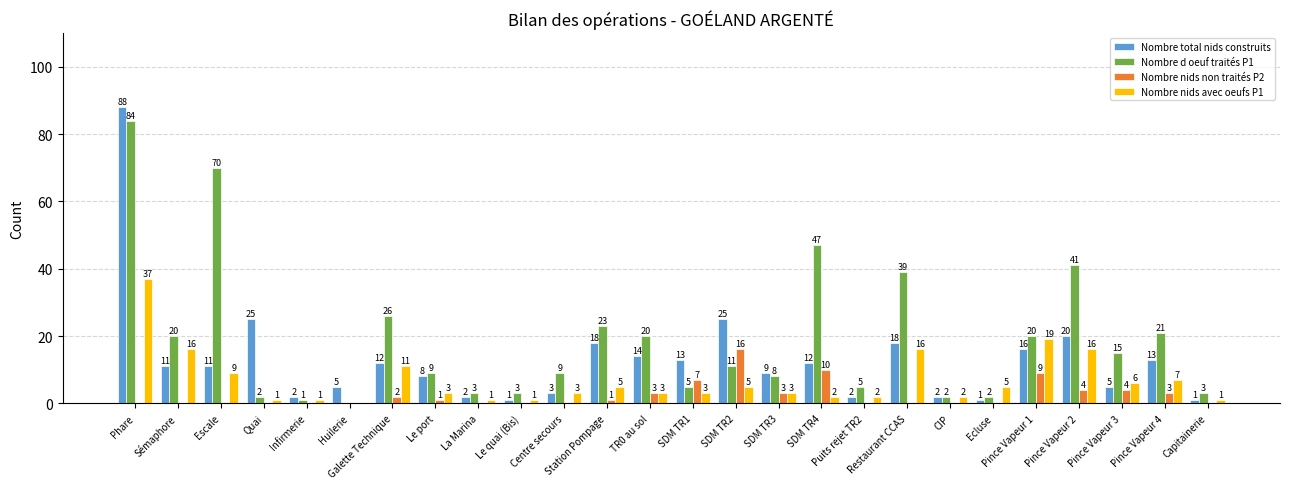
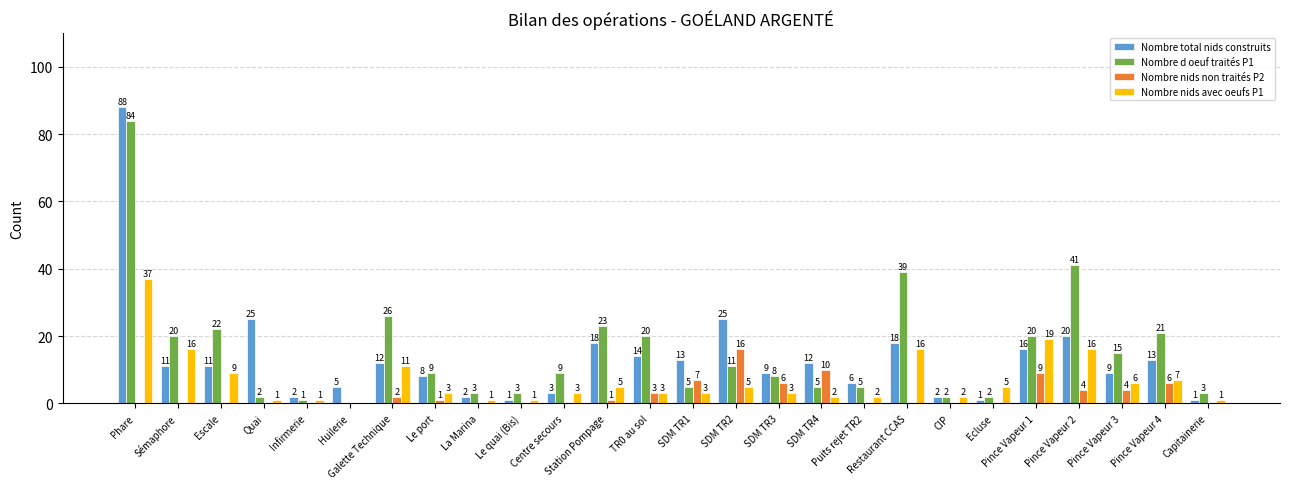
  {
    "Nombre total nids construits": {
      "Phare": 88,
      "Sémaphore": 11,
      "Escale": 11,
      "Quai": 25,
      "Infirmerie": 2,
      "Huilerie": 5,
      "Galette Technique": 12,
      "Le port": 8,
      "La Marina": 2,
      "Le quai (Bis)": 1,
      "Centre secours": 3,
      "Station Pompage": 18,
      "TR0 au sol": 14,
      "SDM TR1": 13,
      "SDM TR2": 25,
      "SDM TR3": 9,
      "SDM TR4": 12,
-     "Puits rejet TR2": 2,
+     "Puits rejet TR2": 6,
      "Restaurant CCAS": 18,
      "CIP": 2,
      "Ecluse": 1,
      "Pince Vapeur 1": 16,
      "Pince Vapeur 2": 20,
-     "Pince Vapeur 3": 5,
+     "Pince Vapeur 3": 9,
      "Pince Vapeur 4": 13,
      "Capitainerie": 1
    },
    "Nombre d oeuf traités P1": {
      "Phare": 84,
      "Sémaphore": 20,
-     "Escale": 70,
+     "Escale": 22,
      "Quai": 2,
      "Infirmerie": 1,
      "Galette Technique": 26,
      "Le port": 9,
      "La Marina": 3,
      "Le quai (Bis)": 3,
      "Centre secours": 9,
      "Station Pompage": 23,
      "TR0 au sol": 20,
      "SDM TR1": 5,
      "SDM TR2": 11,
      "SDM TR3": 8,
-     "SDM TR4": 47,
+     "SDM TR4": 5,
      "Puits rejet TR2": 5,
      "Restaurant CCAS": 39,
      "CIP": 2,
      "Ecluse": 2,
      "Pince Vapeur 1": 20,
      "Pince Vapeur 2": 41,
      "Pince Vapeur 3": 15,
      "Pince Vapeur 4": 21,
      "Capitainerie": 3
    },
    "Nombre nids non traités P2": {
      "Galette Technique": 2,
      "Le port": 1,
      "Station Pompage": 1,
      "TR0 au sol": 3,
      "SDM TR1": 7,
      "SDM TR2": 16,
-     "SDM TR3": 3,
+     "SDM TR3": 6,
      "SDM TR4": 10,
      "Pince Vapeur 1": 9,
      "Pince Vapeur 2": 4,
      "Pince Vapeur 3": 4,
-     "Pince Vapeur 4": 3
+     "Pince Vapeur 4": 6
    },
    "Nombre nids avec oeufs P1": {
      "Phare": 37,
      "Sémaphore": 16,
      "Escale": 9,
      "Quai": 1,
      "Infirmerie": 1,
      "Galette Technique": 11,
      "Le port": 3,
      "La Marina": 1,
      "Le quai (Bis)": 1,
      "Centre secours": 3,
      "Station Pompage": 5,
      "TR0 au sol": 3,
      "SDM TR1": 3,
      "SDM TR2": 5,
      "SDM TR3": 3,
      "SDM TR4": 2,
      "Puits rejet TR2": 2,
      "Restaurant CCAS": 16,
      "CIP": 2,
      "Ecluse": 5,
      "Pince Vapeur 1": 19,
      "Pince Vapeur 2": 16,
      "Pince Vapeur 3": 6,
      "Pince Vapeur 4": 7,
      "Capitainerie": 1
    }
  }
